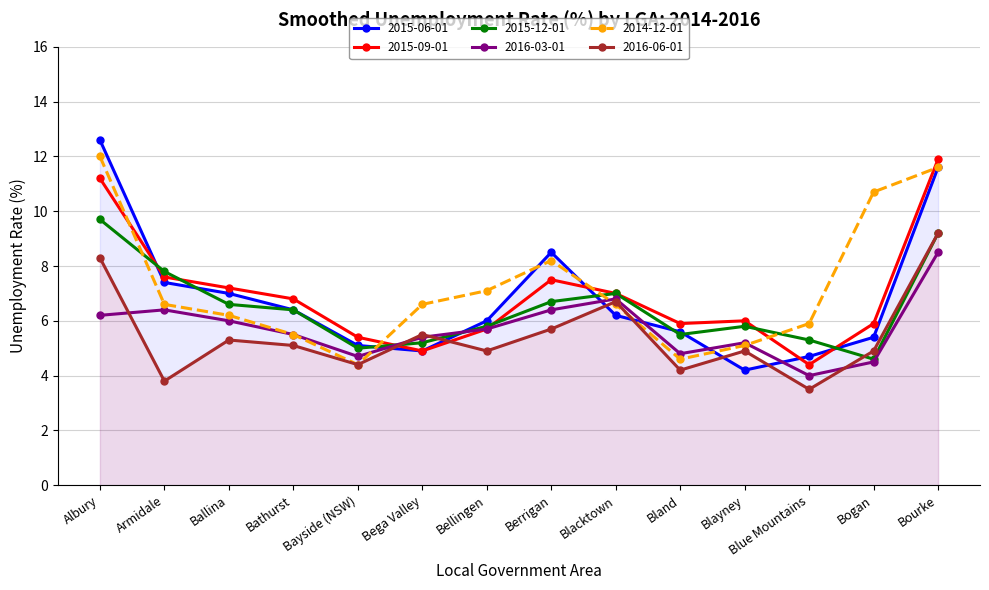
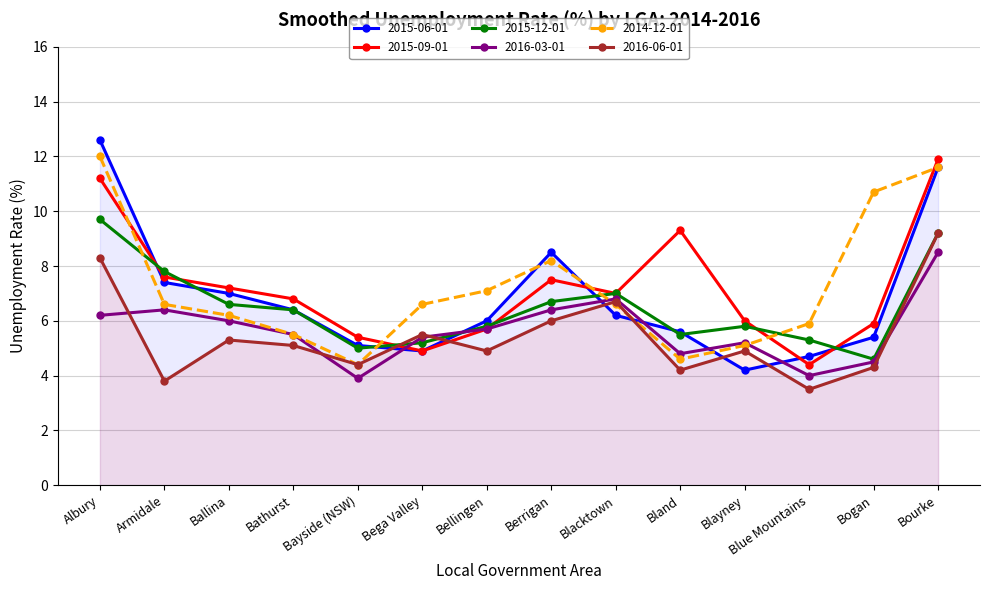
  {
    "2015-06-01": {
      "Albury": 12.6,
      "Armidale": 7.4,
      "Ballina": 7.0,
      "Bayside (NSW)": 5.1,
      "Bellingen": 6.0,
      "Berrigan": 8.5,
      "Blacktown": 6.2,
      "Bland": 5.6,
      "Blayney": 4.2,
      "Blue Mountains": 4.7,
      "Bogan": 5.4
    },
    "2015-09-01": {
      "Albury": 11.2,
      "Armidale": 7.6,
      "Ballina": 7.2,
      "Bathurst": 6.8,
      "Bayside (NSW)": 5.4,
      "Berrigan": 7.5,
-     "Bland": 5.9,
+     "Bland": 9.3,
      "Blayney": 6.0,
      "Blue Mountains": 4.4,
      "Bogan": 5.9,
      "Bourke": 11.9
    },
    "2015-12-01": {
      "Albury": 9.7,
      "Armidale": 7.8,
      "Ballina": 6.6,
      "Bayside (NSW)": 5.0,
      "Bega Valley": 5.2,
      "Bellingen": 5.8,
      "Berrigan": 6.7,
      "Bland": 5.5,
      "Blayney": 5.8,
      "Blue Mountains": 5.3,
      "Bogan": 4.6
    },
    "2016-03-01": {
      "Albury": 6.2,
      "Armidale": 6.4,
      "Ballina": 6.0,
-     "Bayside (NSW)": 4.7,
+     "Bayside (NSW)": 3.9,
      "Bega Valley": 5.4,
      "Berrigan": 6.4,
      "Blacktown": 6.8,
      "Bland": 4.8,
      "Blayney": 5.2,
      "Blue Mountains": 4.0,
      "Bogan": 4.5,
      "Bourke": 8.5
    },
    "2014-12-01": {
      "Albury": 12.0,
      "Armidale": 6.6,
      "Ballina": 6.2,
      "Bega Valley": 6.6,
      "Bellingen": 7.1,
      "Berrigan": 8.2,
      "Blacktown": 6.6,
      "Bland": 4.6,
      "Blayney": 5.1,
      "Blue Mountains": 5.9,
      "Bogan": 10.7
    },
    "2016-06-01": {
      "Albury": 8.3,
      "Armidale": 3.8,
      "Ballina": 5.3,
      "Bathurst": 5.1,
      "Bega Valley": 5.5,
      "Bellingen": 4.9,
-     "Berrigan": 5.7,
+     "Berrigan": 6.0,
      "Blacktown": 6.7,
      "Bland": 4.2,
      "Blayney": 4.9,
      "Blue Mountains": 3.5,
-     "Bogan": 4.9
+     "Bogan": 4.3
    }
  }
